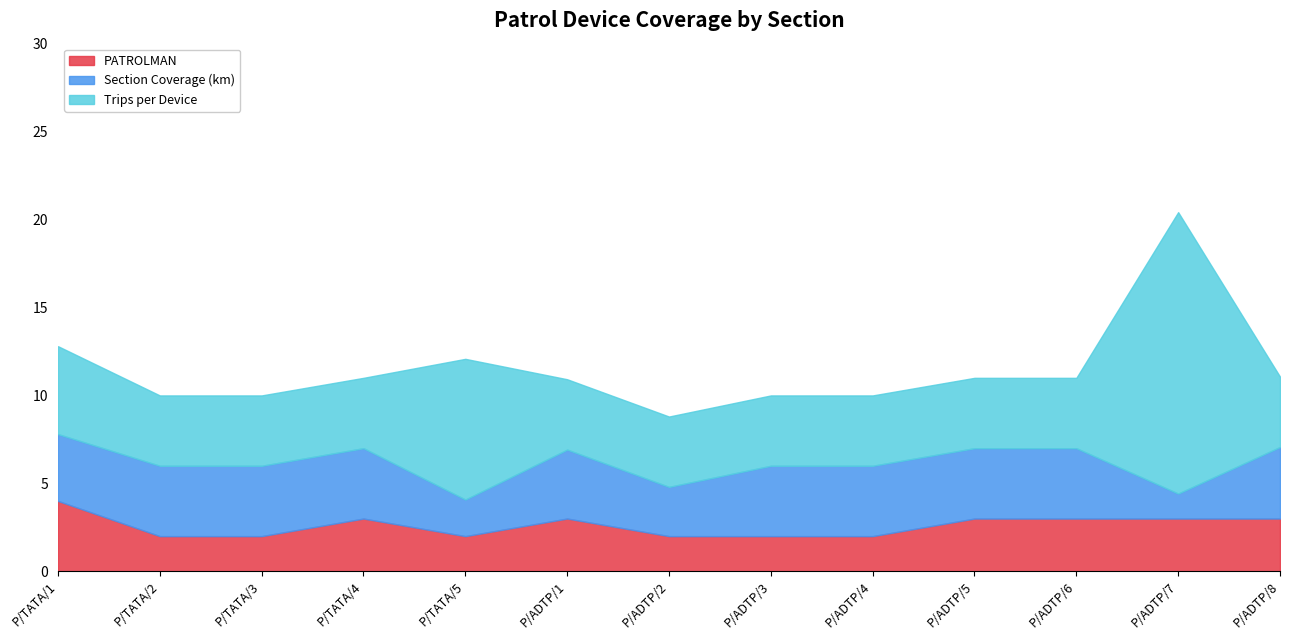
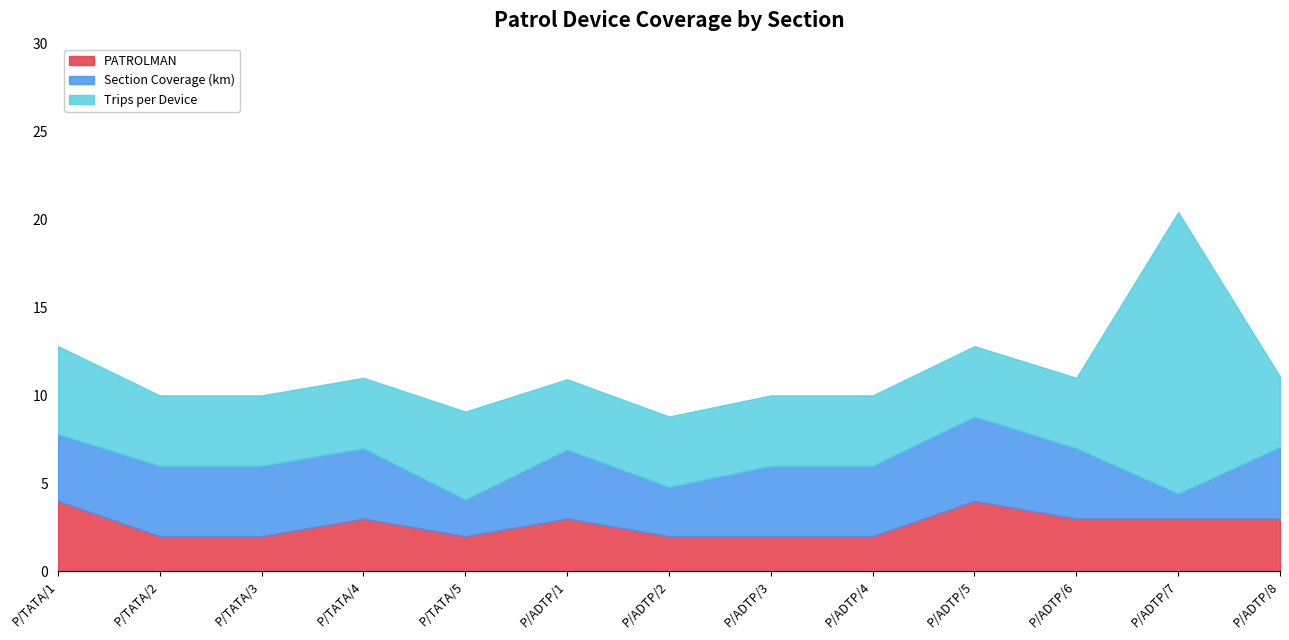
  {
    "PATROLMAN": {
      "P/TATA/1": 4,
      "P/TATA/2": 2,
      "P/TATA/3": 2,
      "P/TATA/4": 3,
      "P/TATA/5": 2,
      "P/ADTP/1": 3,
      "P/ADTP/2": 2,
      "P/ADTP/3": 2,
      "P/ADTP/4": 2,
-     "P/ADTP/5": 3,
+     "P/ADTP/5": 4,
      "P/ADTP/6": 3,
      "P/ADTP/7": 3,
      "P/ADTP/8": 3
    },
    "Section Coverage (km)": {
      "P/TATA/1": 3.8,
      "P/TATA/2": 4.0,
      "P/TATA/3": 4.0,
      "P/TATA/4": 4.0,
      "P/TATA/5": 2.1,
      "P/ADTP/1": 3.9,
      "P/ADTP/2": 2.8,
      "P/ADTP/3": 4.0,
      "P/ADTP/4": 4.0,
-     "P/ADTP/5": 4.0,
+     "P/ADTP/5": 4.8,
      "P/ADTP/6": 4.0,
      "P/ADTP/7": 1.4,
      "P/ADTP/8": 4.1
    },
    "Trips per Device": {
      "P/TATA/1": 5,
      "P/TATA/2": 4,
      "P/TATA/3": 4,
      "P/TATA/4": 4,
-     "P/TATA/5": 8,
+     "P/TATA/5": 5,
      "P/ADTP/1": 4,
      "P/ADTP/2": 4,
      "P/ADTP/3": 4,
      "P/ADTP/4": 4,
      "P/ADTP/5": 4,
      "P/ADTP/6": 4,
      "P/ADTP/7": 16,
      "P/ADTP/8": 4
    }
  }
